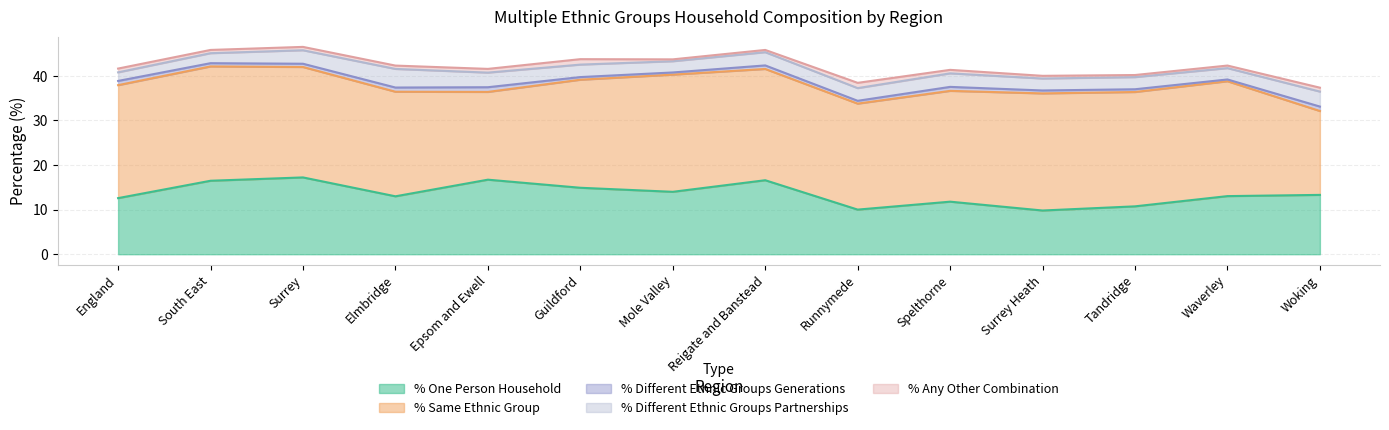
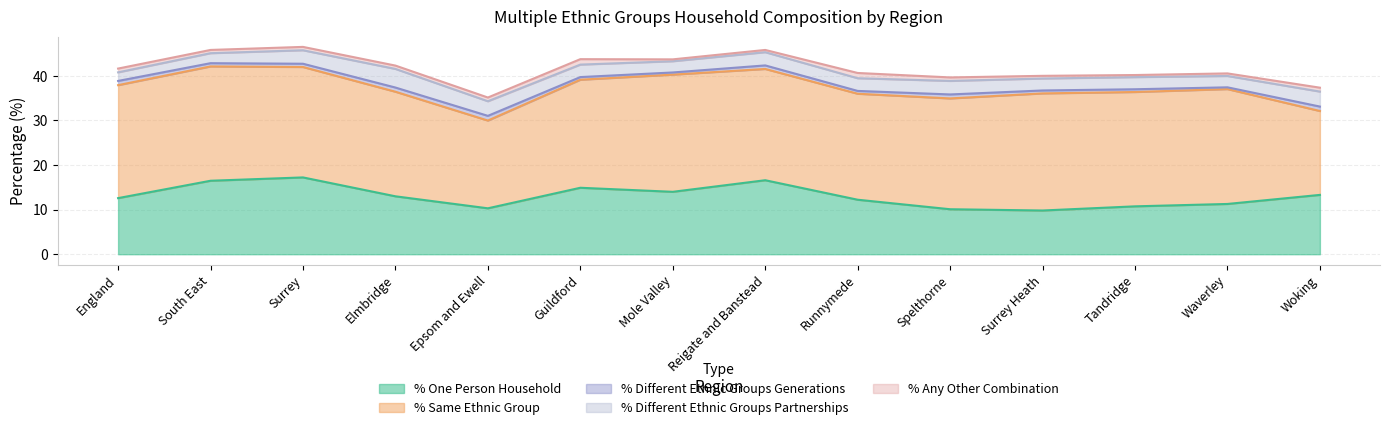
  {
    "% One Person Household": {
      "England": 13,
      "South East": 16,
      "Surrey": 17,
      "Elmbridge": 13,
-     "Epsom and Ewell": 17,
+     "Epsom and Ewell": 10,
      "Guildford": 15,
      "Mole Valley": 14,
      "Reigate and Banstead": 17,
-     "Runnymede": 10,
-     "Spelthorne": 12,
+     "Runnymede": 12,
+     "Spelthorne": 10,
      "Surrey Heath": 10,
      "Tandridge": 11,
-     "Waverley": 13,
+     "Waverley": 11,
      "Woking": 13
    },
    "% Same Ethnic Group": {
      "England": 25,
      "South East": 26,
      "Surrey": 25,
      "Elmbridge": 23,
      "Epsom and Ewell": 20,
      "Guildford": 24,
      "Reigate and Banstead": 25,
      "Runnymede": 24,
      "Spelthorne": 25,
      "Surrey Heath": 26,
      "Tandridge": 26,
      "Woking": 19
    }
  }
